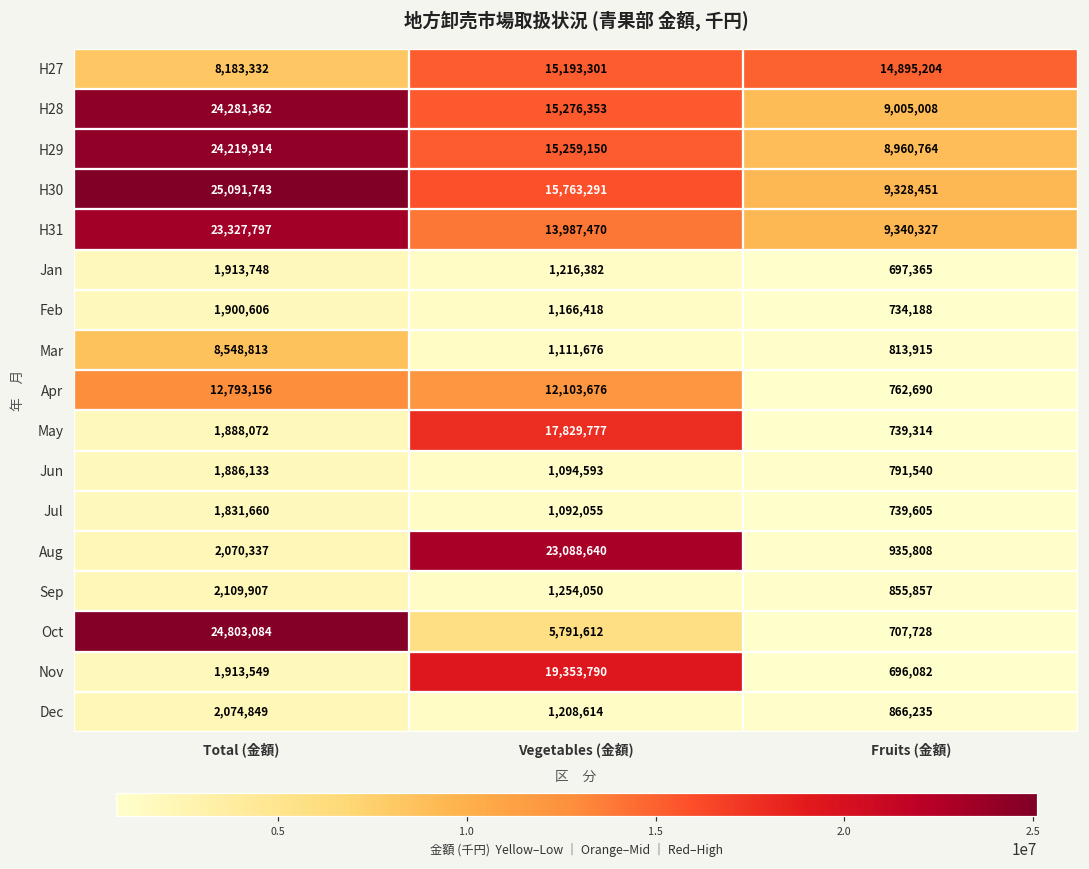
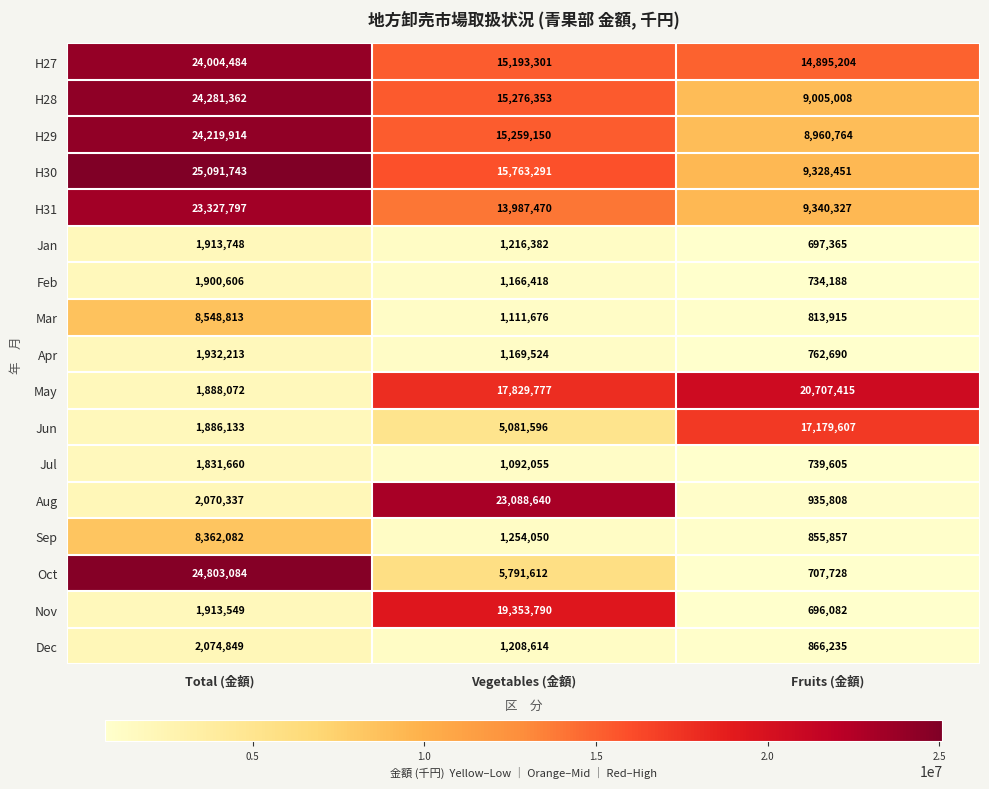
  {
    "H27": {
-     "Total (金額)": "8,183,332",
+     "Total (金額)": "24,004,484",
      "Vegetables (金額)": "15,193,301",
      "Fruits (金額)": "14,895,204"
    },
    "H28": {
      "Total (金額)": "24,281,362",
      "Vegetables (金額)": "15,276,353",
      "Fruits (金額)": "9,005,008"
    },
    "H29": {
      "Total (金額)": "24,219,914",
      "Vegetables (金額)": "15,259,150",
      "Fruits (金額)": "8,960,764"
    },
    "H30": {
      "Total (金額)": "25,091,743",
      "Vegetables (金額)": "15,763,291",
      "Fruits (金額)": "9,328,451"
    },
    "H31": {
      "Total (金額)": "23,327,797",
      "Vegetables (金額)": "13,987,470",
      "Fruits (金額)": "9,340,327"
    },
    "Jan": {
      "Total (金額)": "1,913,748",
      "Vegetables (金額)": "1,216,382",
      "Fruits (金額)": "697,365"
    },
    "Feb": {
      "Total (金額)": "1,900,606",
      "Vegetables (金額)": "1,166,418",
      "Fruits (金額)": "734,188"
    },
    "Mar": {
      "Total (金額)": "8,548,813",
      "Vegetables (金額)": "1,111,676",
      "Fruits (金額)": "813,915"
    },
    "Apr": {
-     "Total (金額)": "12,793,156",
-     "Vegetables (金額)": "12,103,676",
+     "Total (金額)": "1,932,213",
+     "Vegetables (金額)": "1,169,524",
      "Fruits (金額)": "762,690"
    },
    "May": {
      "Total (金額)": "1,888,072",
      "Vegetables (金額)": "17,829,777",
-     "Fruits (金額)": "739,314"
+     "Fruits (金額)": "20,707,415"
    },
    "Jun": {
      "Total (金額)": "1,886,133",
-     "Vegetables (金額)": "1,094,593",
-     "Fruits (金額)": "791,540"
+     "Vegetables (金額)": "5,081,596",
+     "Fruits (金額)": "17,179,607"
    },
    "Jul": {
      "Total (金額)": "1,831,660",
      "Vegetables (金額)": "1,092,055",
      "Fruits (金額)": "739,605"
    },
    "Aug": {
      "Total (金額)": "2,070,337",
      "Vegetables (金額)": "23,088,640",
      "Fruits (金額)": "935,808"
    },
    "Sep": {
-     "Total (金額)": "2,109,907",
+     "Total (金額)": "8,362,082",
      "Vegetables (金額)": "1,254,050",
      "Fruits (金額)": "855,857"
    },
    "Oct": {
      "Total (金額)": "24,803,084",
      "Vegetables (金額)": "5,791,612",
      "Fruits (金額)": "707,728"
    },
    "Nov": {
      "Total (金額)": "1,913,549",
      "Vegetables (金額)": "19,353,790",
      "Fruits (金額)": "696,082"
    },
    "Dec": {
      "Total (金額)": "2,074,849",
      "Vegetables (金額)": "1,208,614",
      "Fruits (金額)": "866,235"
    }
  }
